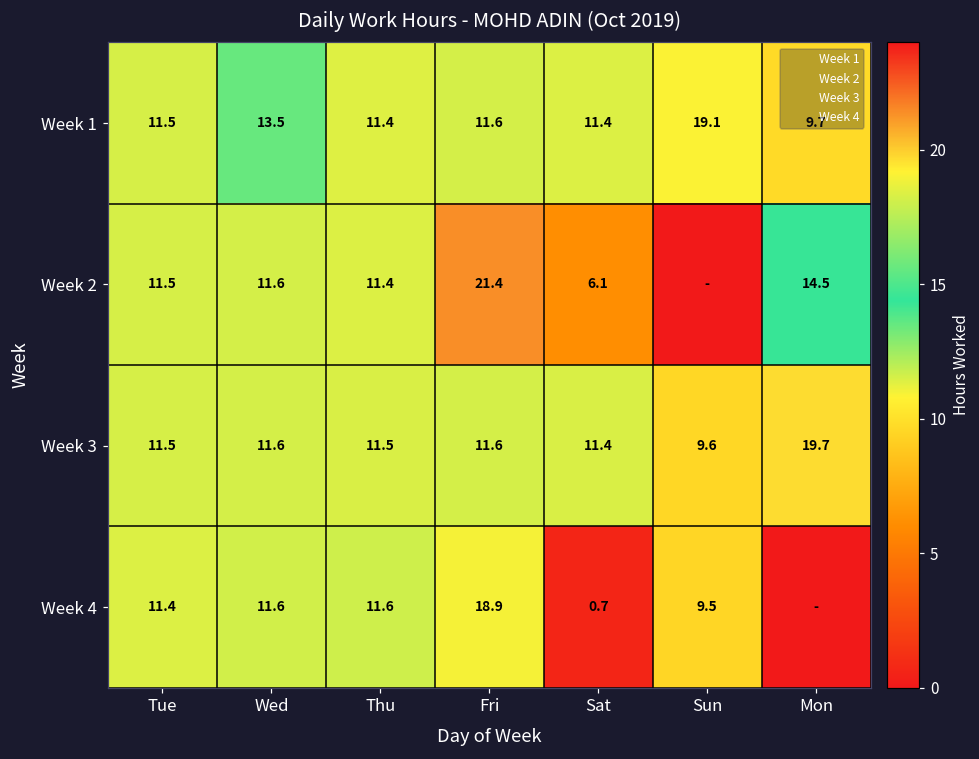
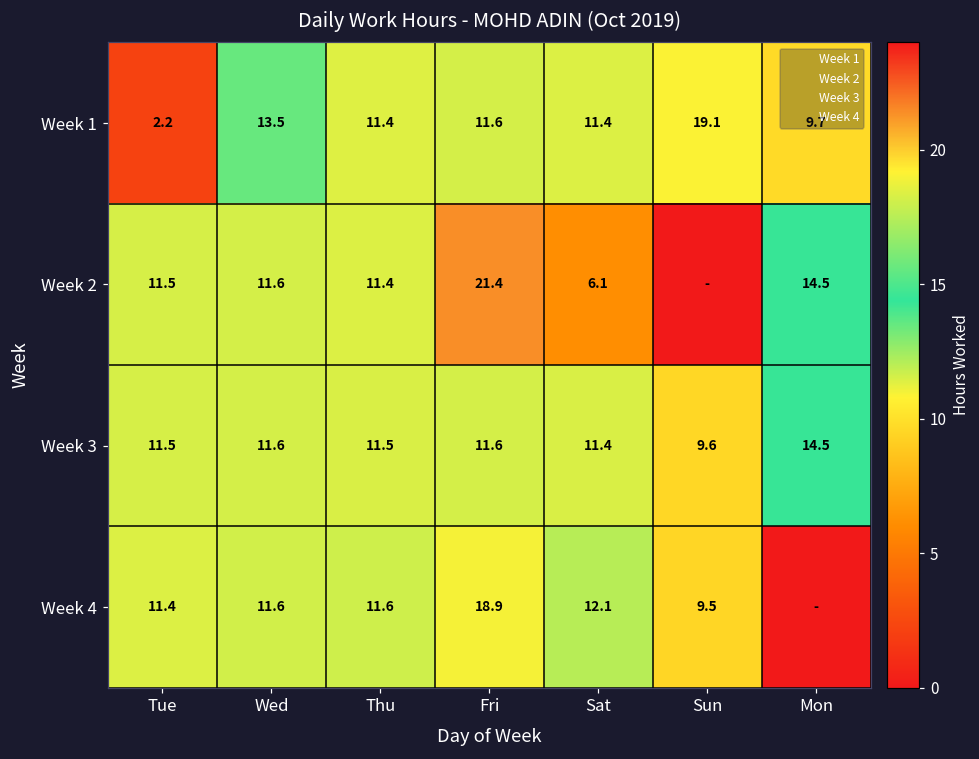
  {
    "Week 1": {
-     "Tue": 11.5,
+     "Tue": 2.2,
      "Wed": 13.5,
      "Thu": 11.4,
      "Fri": 11.6,
      "Sat": 11.4,
      "Sun": 19.1
    },
    "Week 2": {
      "Tue": 11.5,
      "Wed": 11.6,
      "Thu": 11.4,
      "Fri": 21.4,
      "Sat": 6.1,
      "Mon": 14.5
    },
    "Week 3": {
      "Tue": 11.5,
      "Wed": 11.6,
      "Thu": 11.5,
      "Fri": 11.6,
      "Sat": 11.4,
      "Sun": 9.6,
-     "Mon": 19.7
+     "Mon": 14.5
    },
    "Week 4": {
      "Tue": 11.4,
      "Wed": 11.6,
      "Thu": 11.6,
      "Fri": 18.9,
-     "Sat": 0.7,
+     "Sat": 12.1,
      "Sun": 9.5
    }
  }
